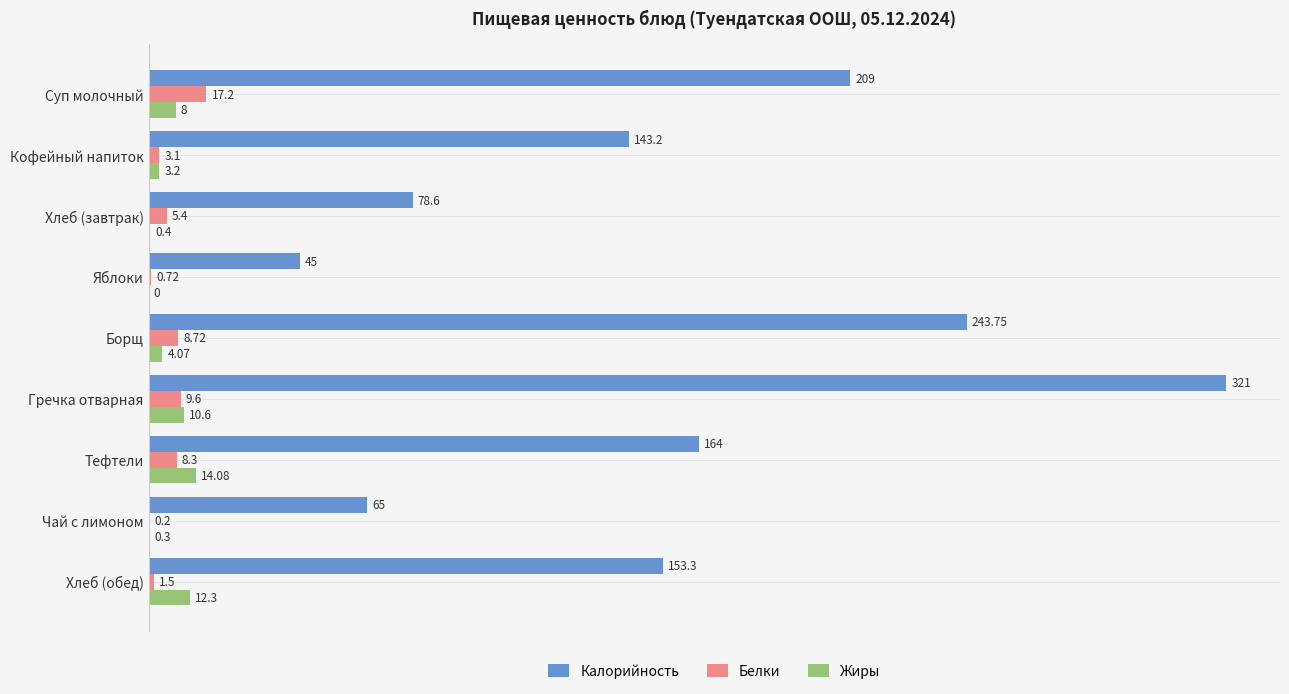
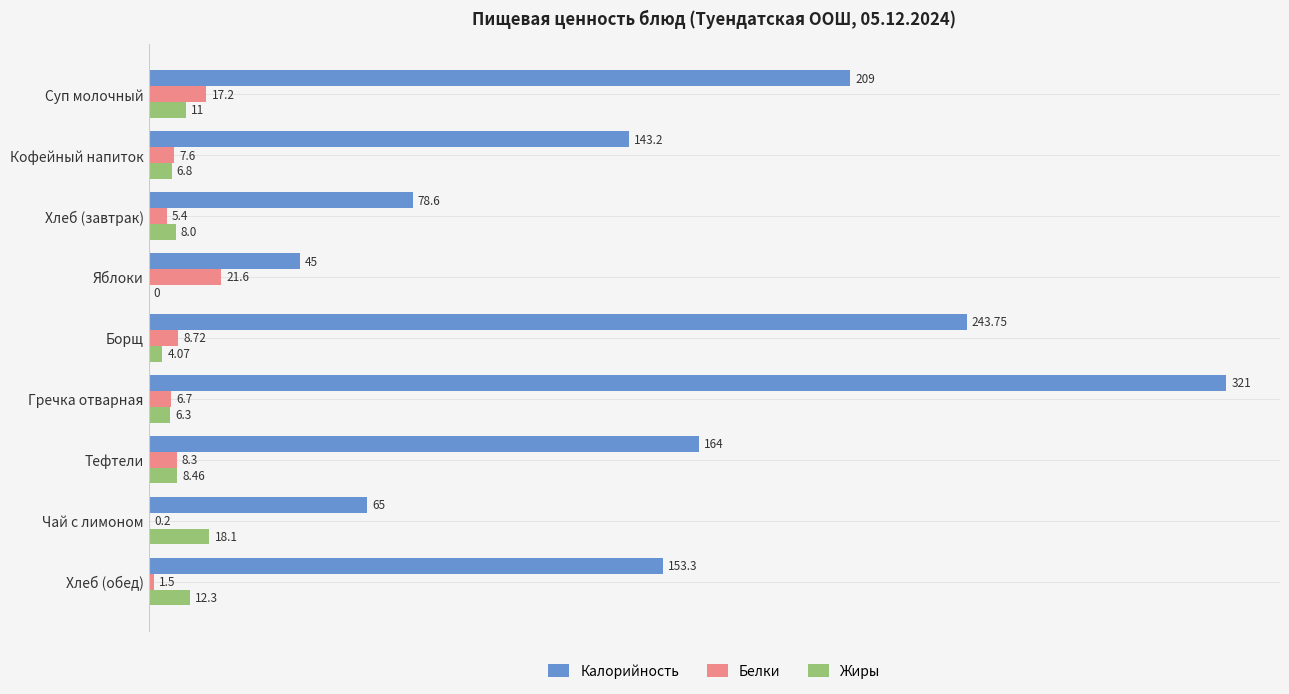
  {
    "Калорийность": {
      "Суп молочный": 209,
      "Кофейный напиток": 143.2,
      "Хлеб (завтрак)": 78.6,
      "Яблоки": 45,
      "Борщ": 243.75,
      "Гречка отварная": 321,
      "Тефтели": 164,
      "Чай с лимоном": 65,
      "Хлеб (обед)": 153.3
    },
    "Белки": {
      "Суп молочный": 17.2,
-     "Кофейный напиток": 3.1,
+     "Кофейный напиток": 7.6,
      "Хлеб (завтрак)": 5.4,
-     "Яблоки": 0.72,
+     "Яблоки": 21.6,
      "Борщ": 8.72,
-     "Гречка отварная": 9.6,
+     "Гречка отварная": 6.7,
      "Тефтели": 8.3,
      "Чай с лимоном": 0.2,
      "Хлеб (обед)": 1.5
    },
    "Жиры": {
-     "Суп молочный": 8,
-     "Кофейный напиток": 3.2,
-     "Хлеб (завтрак)": 0.4,
+     "Суп молочный": 11,
+     "Кофейный напиток": 6.8,
+     "Хлеб (завтрак)": 8.0,
      "Яблоки": 0,
      "Борщ": 4.07,
-     "Гречка отварная": 10.6,
-     "Тефтели": 14.08,
-     "Чай с лимоном": 0.3,
+     "Гречка отварная": 6.3,
+     "Тефтели": 8.46,
+     "Чай с лимоном": 18.1,
      "Хлеб (обед)": 12.3
    }
  }
